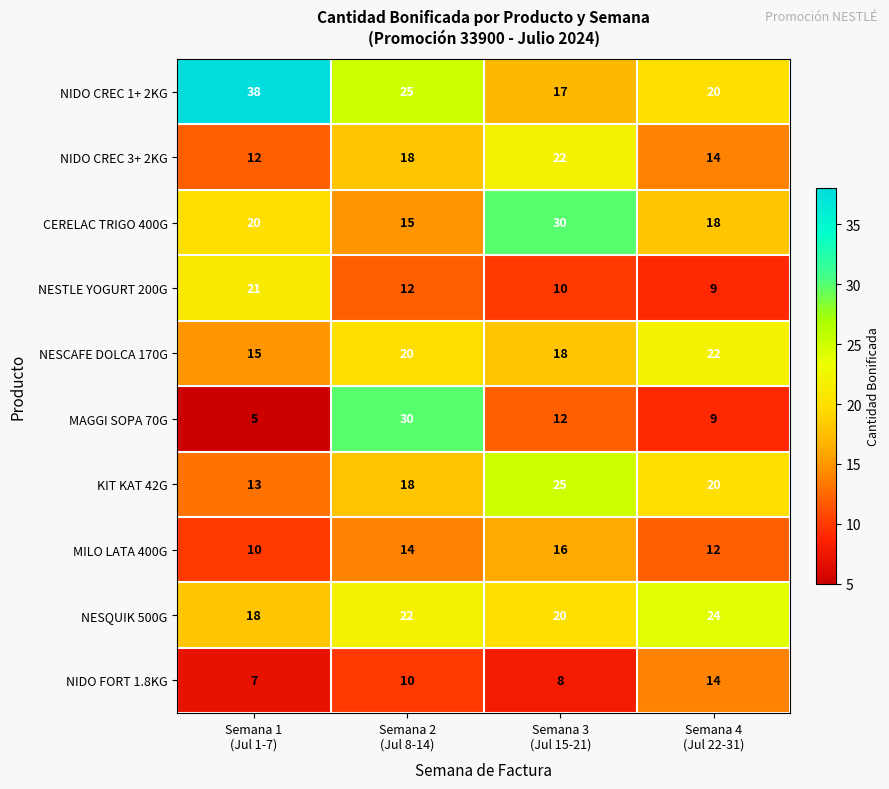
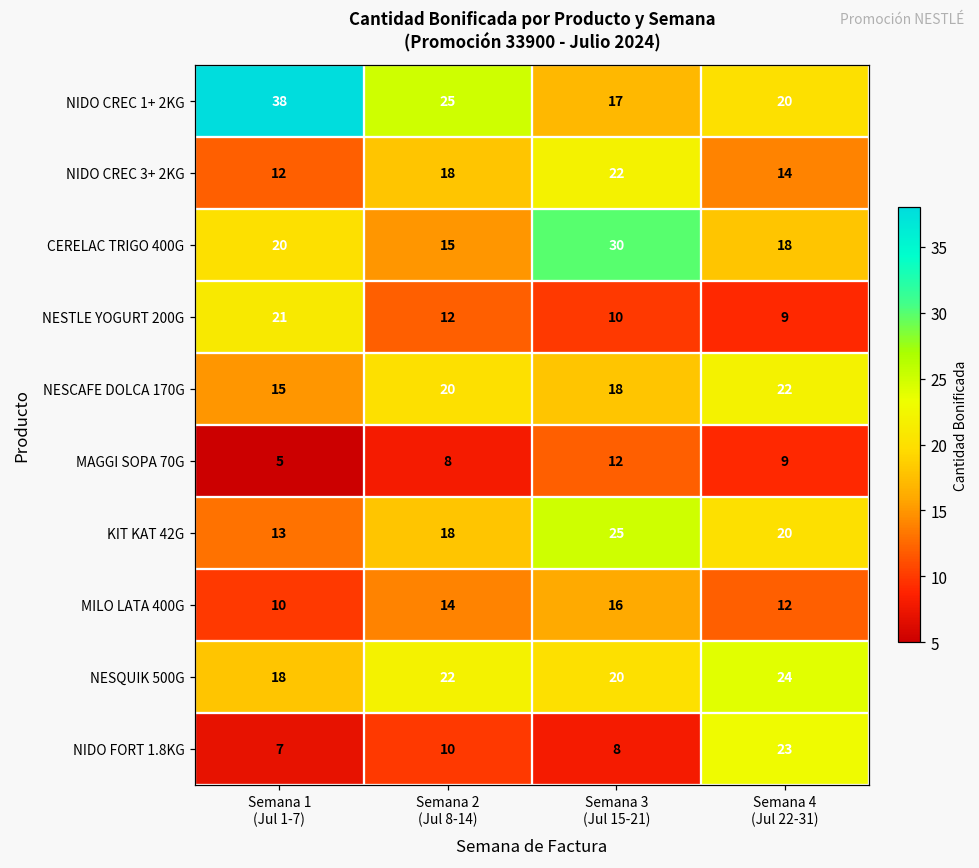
  {
    "NIDO CREC 1+ 2KG": {
      "Semana 1 (Jul 1-7)": 38,
      "Semana 2 (Jul 8-14)": 25,
      "Semana 3 (Jul 15-21)": 17,
      "Semana 4 (Jul 22-31)": 20
    },
    "NIDO CREC 3+ 2KG": {
      "Semana 1 (Jul 1-7)": 12,
      "Semana 2 (Jul 8-14)": 18,
      "Semana 3 (Jul 15-21)": 22,
      "Semana 4 (Jul 22-31)": 14
    },
    "CERELAC TRIGO 400G": {
      "Semana 1 (Jul 1-7)": 20,
      "Semana 2 (Jul 8-14)": 15,
      "Semana 3 (Jul 15-21)": 30,
      "Semana 4 (Jul 22-31)": 18
    },
    "NESTLE YOGURT 200G": {
      "Semana 1 (Jul 1-7)": 21,
      "Semana 2 (Jul 8-14)": 12,
      "Semana 3 (Jul 15-21)": 10,
      "Semana 4 (Jul 22-31)": 9
    },
    "NESCAFE DOLCA 170G": {
      "Semana 1 (Jul 1-7)": 15,
      "Semana 2 (Jul 8-14)": 20,
      "Semana 3 (Jul 15-21)": 18,
      "Semana 4 (Jul 22-31)": 22
    },
    "MAGGI SOPA 70G": {
      "Semana 1 (Jul 1-7)": 5,
-     "Semana 2 (Jul 8-14)": 30,
+     "Semana 2 (Jul 8-14)": 8,
      "Semana 3 (Jul 15-21)": 12,
      "Semana 4 (Jul 22-31)": 9
    },
    "KIT KAT 42G": {
      "Semana 1 (Jul 1-7)": 13,
      "Semana 2 (Jul 8-14)": 18,
      "Semana 3 (Jul 15-21)": 25,
      "Semana 4 (Jul 22-31)": 20
    },
    "MILO LATA 400G": {
      "Semana 1 (Jul 1-7)": 10,
      "Semana 2 (Jul 8-14)": 14,
      "Semana 3 (Jul 15-21)": 16,
      "Semana 4 (Jul 22-31)": 12
    },
    "NESQUIK 500G": {
      "Semana 1 (Jul 1-7)": 18,
      "Semana 2 (Jul 8-14)": 22,
      "Semana 3 (Jul 15-21)": 20,
      "Semana 4 (Jul 22-31)": 24
    },
    "NIDO FORT 1.8KG": {
      "Semana 1 (Jul 1-7)": 7,
      "Semana 2 (Jul 8-14)": 10,
      "Semana 3 (Jul 15-21)": 8,
-     "Semana 4 (Jul 22-31)": 14
+     "Semana 4 (Jul 22-31)": 23
    }
  }
